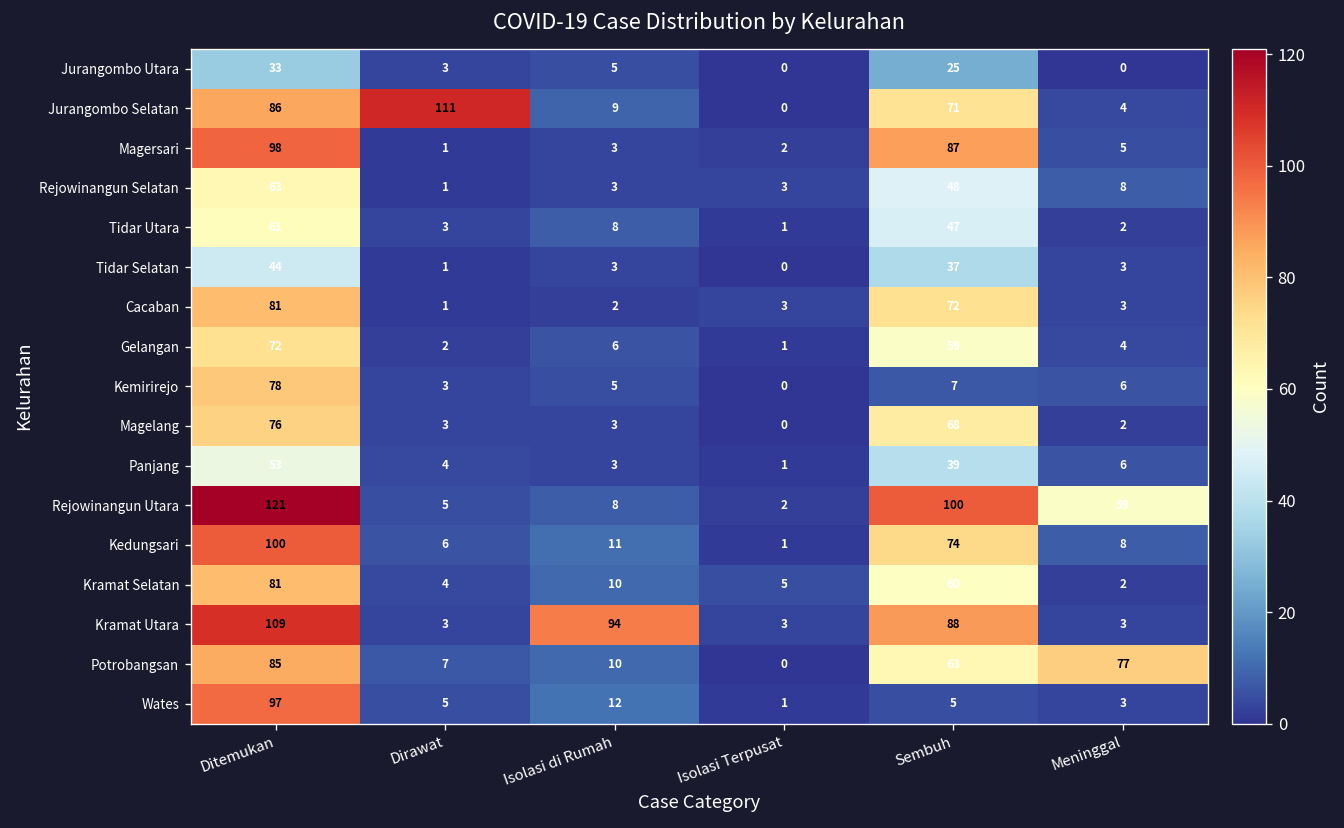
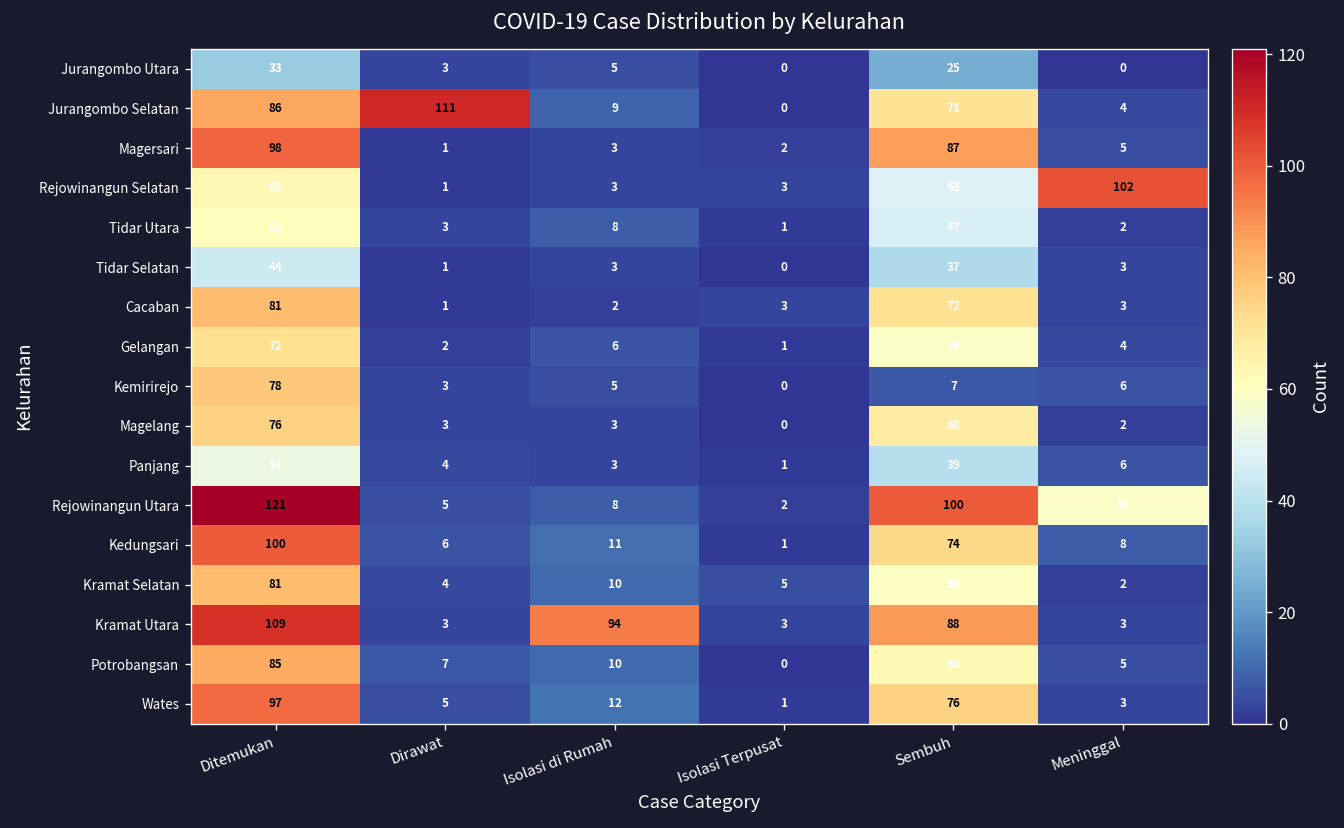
  {
    "Jurangombo Utara": {
      "Ditemukan": 33,
      "Dirawat": 3,
      "Isolasi di Rumah": 5,
      "Isolasi Terpusat": 0,
      "Sembuh": 25,
      "Meninggal": 0
    },
    "Jurangombo Selatan": {
      "Ditemukan": 86,
      "Dirawat": 111,
      "Isolasi di Rumah": 9,
      "Isolasi Terpusat": 0,
      "Sembuh": 71,
      "Meninggal": 4
    },
    "Magersari": {
      "Ditemukan": 98,
      "Dirawat": 1,
      "Isolasi di Rumah": 3,
      "Isolasi Terpusat": 2,
      "Sembuh": 87,
      "Meninggal": 5
    },
    "Rejowinangun Selatan": {
      "Ditemukan": 63,
      "Dirawat": 1,
      "Isolasi di Rumah": 3,
      "Isolasi Terpusat": 3,
-     "Meninggal": 8
+     "Meninggal": 102
    },
    "Tidar Utara": {
      "Ditemukan": 61,
      "Dirawat": 3,
      "Isolasi di Rumah": 8,
      "Isolasi Terpusat": 1,
      "Meninggal": 2
    },
    "Tidar Selatan": {
      "Ditemukan": 44,
      "Dirawat": 1,
      "Isolasi di Rumah": 3,
      "Isolasi Terpusat": 0,
      "Sembuh": 37,
      "Meninggal": 3
    },
    "Cacaban": {
      "Ditemukan": 81,
      "Dirawat": 1,
      "Isolasi di Rumah": 2,
      "Isolasi Terpusat": 3,
      "Sembuh": 72,
      "Meninggal": 3
    },
    "Gelangan": {
      "Ditemukan": 72,
      "Dirawat": 2,
      "Isolasi di Rumah": 6,
      "Isolasi Terpusat": 1,
      "Sembuh": 59,
      "Meninggal": 4
    },
    "Kemirirejo": {
      "Ditemukan": 78,
      "Dirawat": 3,
      "Isolasi di Rumah": 5,
      "Isolasi Terpusat": 0,
      "Sembuh": 7,
      "Meninggal": 6
    },
    "Magelang": {
      "Ditemukan": 76,
      "Dirawat": 3,
      "Isolasi di Rumah": 3,
      "Isolasi Terpusat": 0,
      "Sembuh": 68,
      "Meninggal": 2
    },
    "Panjang": {
      "Dirawat": 4,
      "Isolasi di Rumah": 3,
      "Isolasi Terpusat": 1,
      "Sembuh": 39,
      "Meninggal": 6
    },
    "Rejowinangun Utara": {
      "Ditemukan": 121,
      "Dirawat": 5,
      "Isolasi di Rumah": 8,
      "Isolasi Terpusat": 2,
      "Sembuh": 100,
      "Meninggal": 59
    },
    "Kedungsari": {
      "Ditemukan": 100,
      "Dirawat": 6,
      "Isolasi di Rumah": 11,
      "Isolasi Terpusat": 1,
      "Sembuh": 74,
      "Meninggal": 8
    },
    "Kramat Selatan": {
      "Ditemukan": 81,
      "Dirawat": 4,
      "Isolasi di Rumah": 10,
      "Isolasi Terpusat": 5,
      "Sembuh": 60,
      "Meninggal": 2
    },
    "Kramat Utara": {
      "Ditemukan": 109,
      "Dirawat": 3,
      "Isolasi di Rumah": 94,
      "Isolasi Terpusat": 3,
      "Sembuh": 88,
      "Meninggal": 3
    },
    "Potrobangsan": {
      "Ditemukan": 85,
      "Dirawat": 7,
      "Isolasi di Rumah": 10,
      "Isolasi Terpusat": 0,
      "Sembuh": 63,
-     "Meninggal": 77
+     "Meninggal": 5
    },
    "Wates": {
      "Ditemukan": 97,
      "Dirawat": 5,
      "Isolasi di Rumah": 12,
      "Isolasi Terpusat": 1,
-     "Sembuh": 5,
+     "Sembuh": 76,
      "Meninggal": 3
    }
  }
